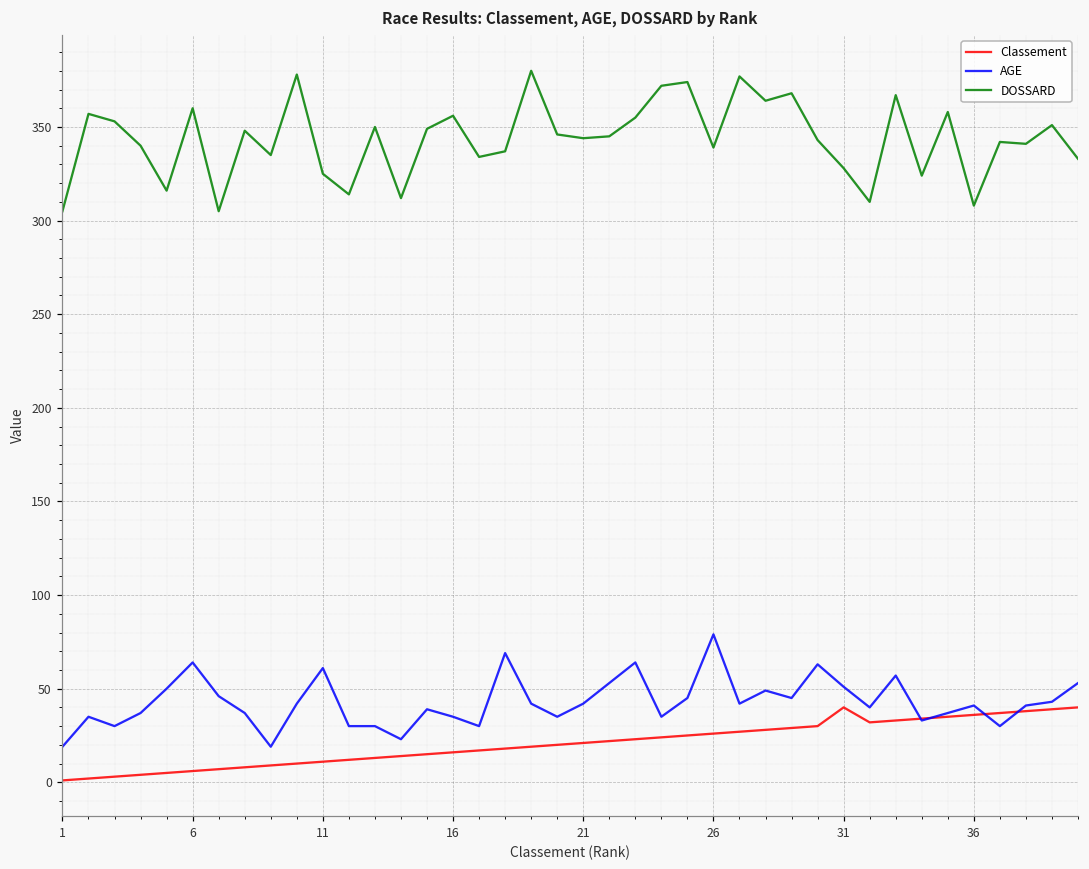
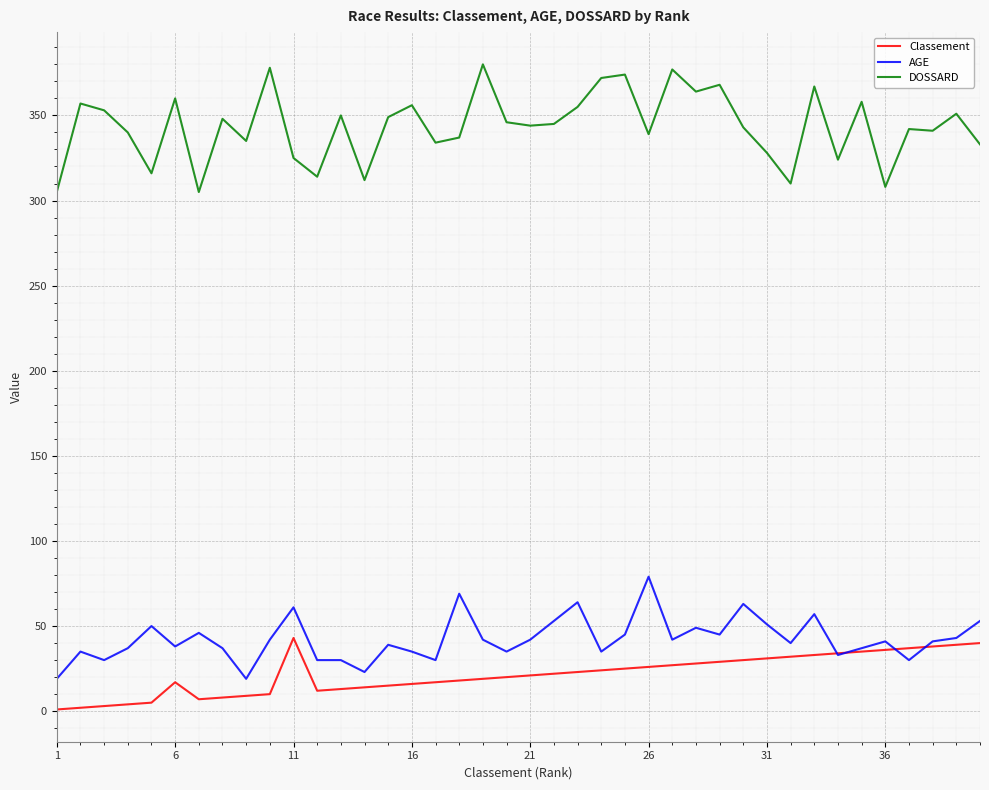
  {
    "Classement": {
      "1": 1,
-     "6": 6,
-     "11": 11,
+     "6": 17,
+     "11": 43,
      "16": 16,
      "21": 21,
      "26": 26,
-     "31": 40,
+     "31": 31,
      "36": 36
    },
    "AGE": {
      "1": 19,
-     "6": 64,
+     "6": 38,
      "11": 61,
      "16": 35,
      "21": 42,
      "26": 79,
      "31": 51,
      "36": 41
    },
    "DOSSARD": {
      "1": 305,
      "6": 360,
      "11": 325,
      "16": 356,
      "21": 344,
      "26": 339,
      "31": 328,
      "36": 308
    }
  }
